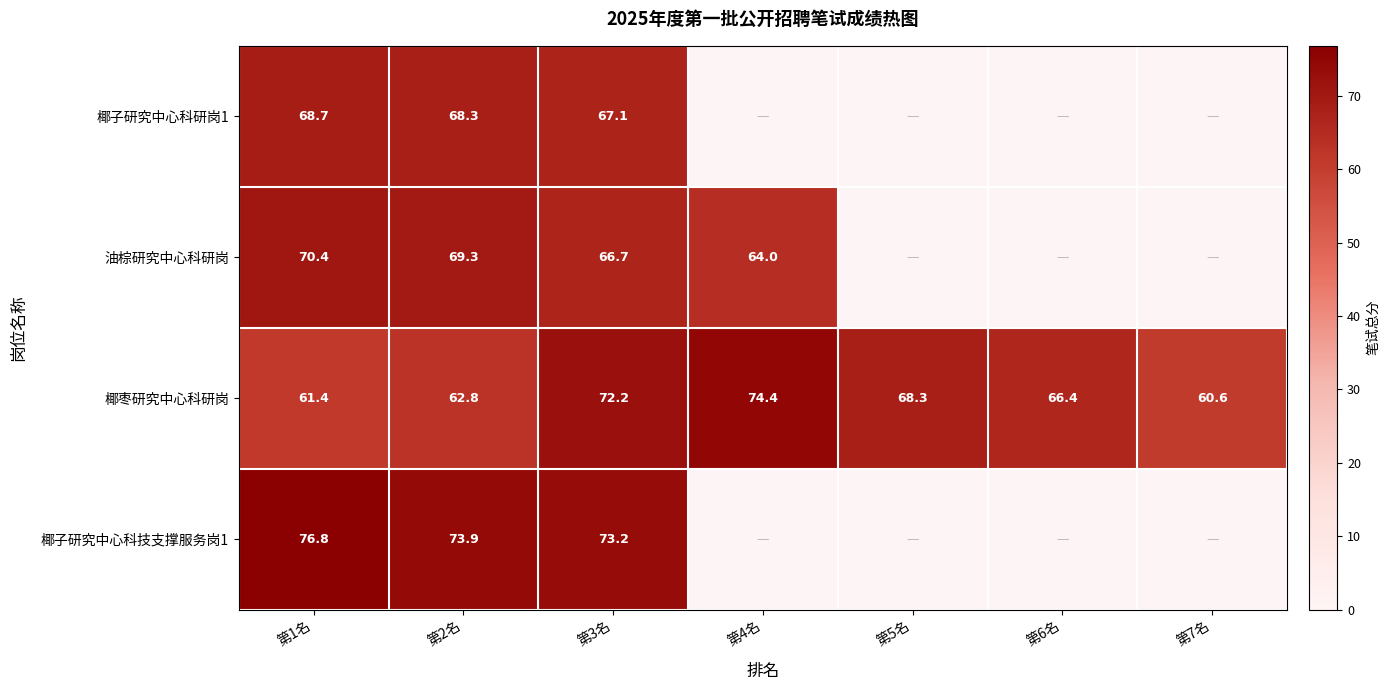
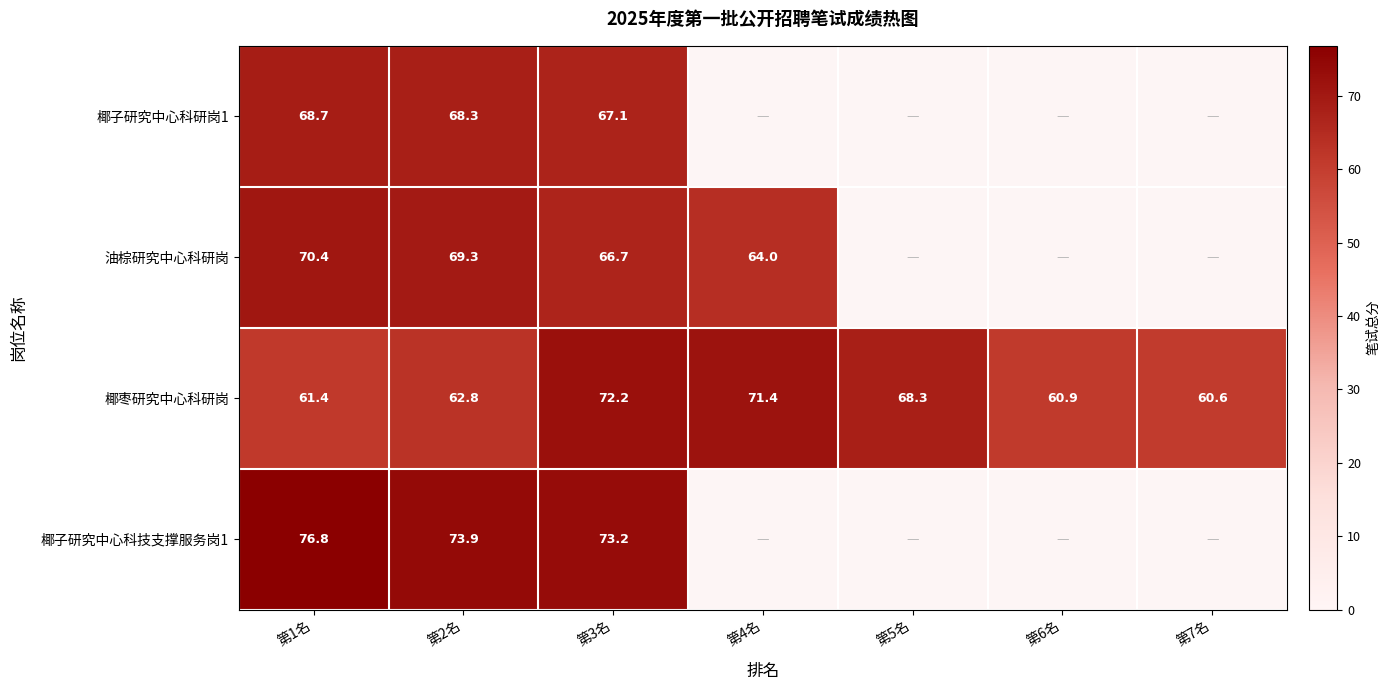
  {
    "椰子研究中心科研岗1": {
      "第1名": 68.7,
      "第2名": 68.3,
      "第3名": 67.1
    },
    "油棕研究中心科研岗": {
      "第1名": 70.4,
      "第2名": 69.3,
      "第3名": 66.7,
      "第4名": 64.0
    },
    "椰枣研究中心科研岗": {
      "第1名": 61.4,
      "第2名": 62.8,
      "第3名": 72.2,
-     "第4名": 74.4,
+     "第4名": 71.4,
      "第5名": 68.3,
-     "第6名": 66.4,
+     "第6名": 60.9,
      "第7名": 60.6
    },
    "椰子研究中心科技支撑服务岗1": {
      "第1名": 76.8,
      "第2名": 73.9,
      "第3名": 73.2
    }
  }
